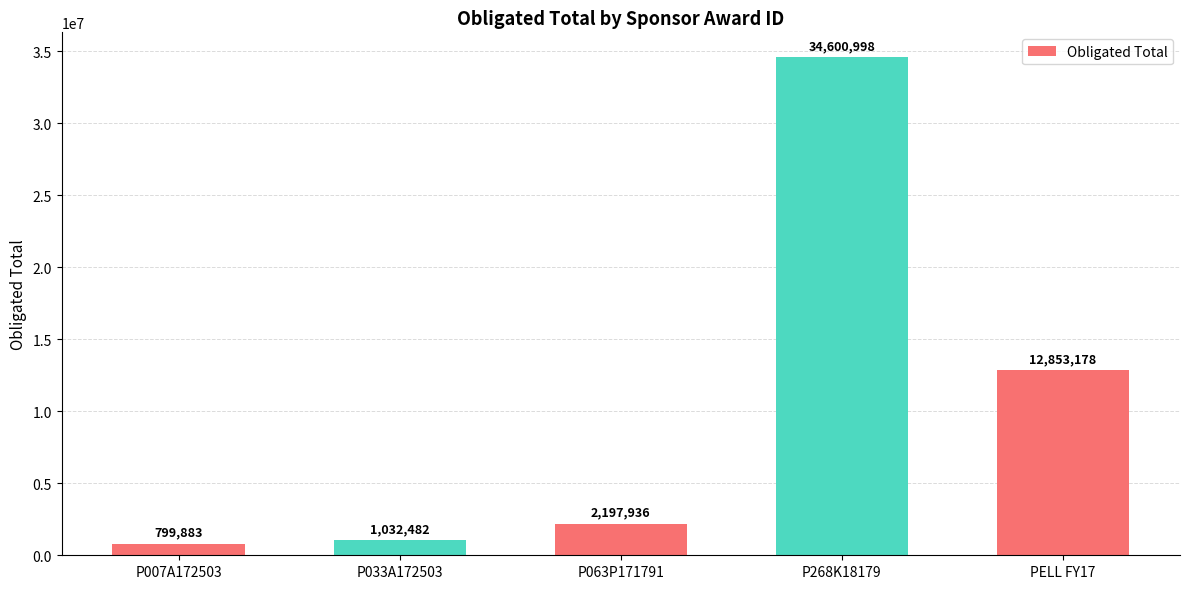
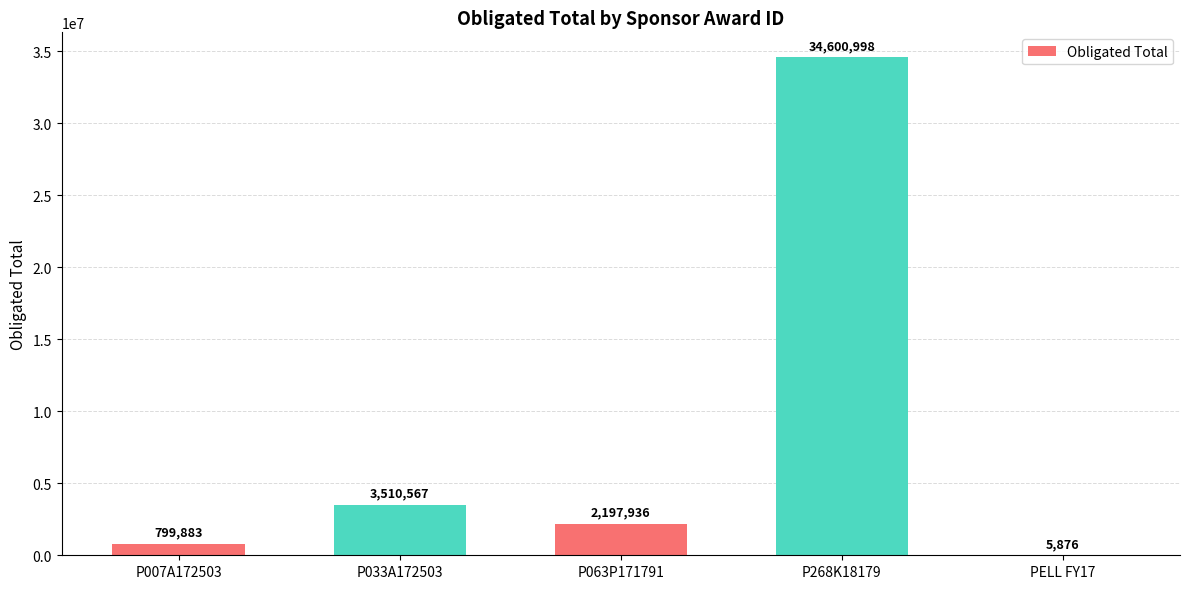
  {
    "P007A172503": "799,883",
-   "P033A172503": "1,032,482",
+   "P033A172503": "3,510,567",
    "P063P171791": "2,197,936",
    "P268K18179": "34,600,998",
-   "PELL FY17": "12,853,178"
+   "PELL FY17": "5,876"
  }
